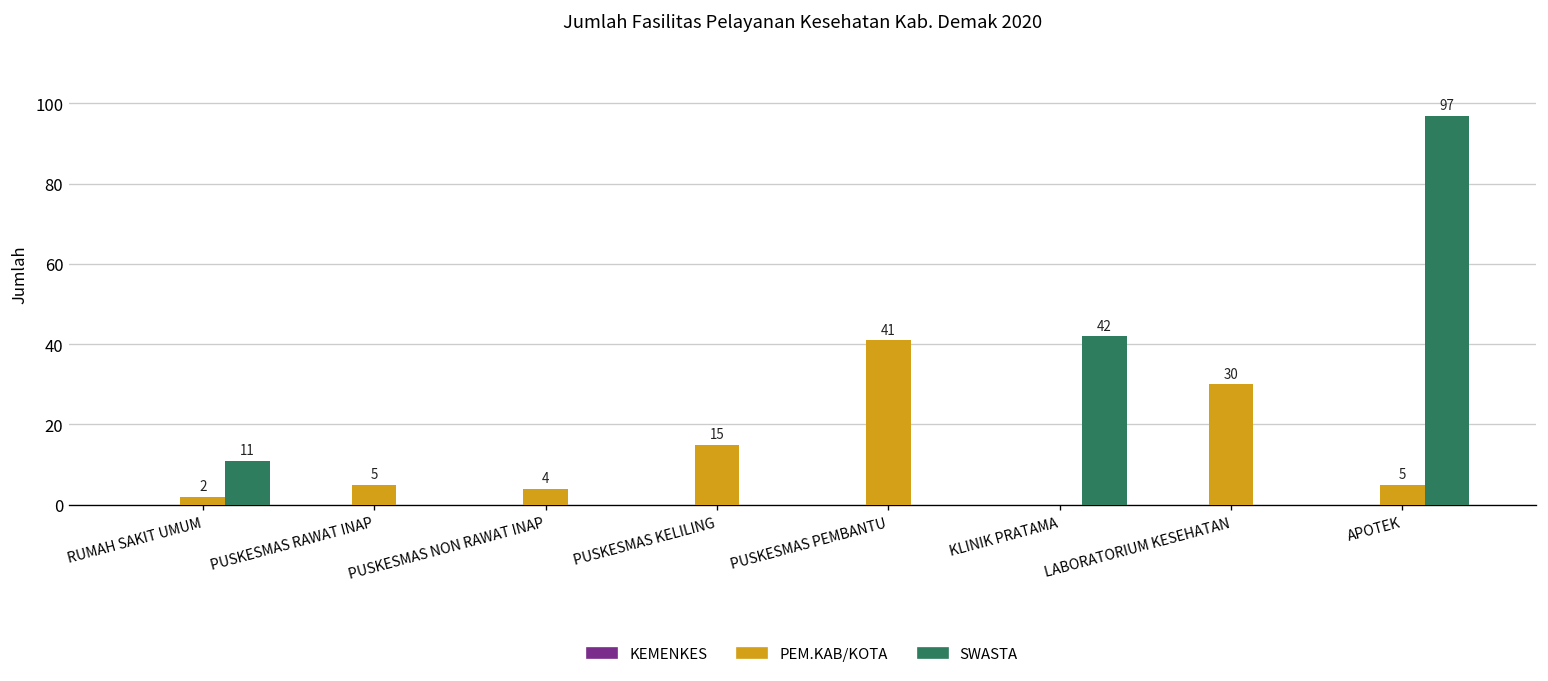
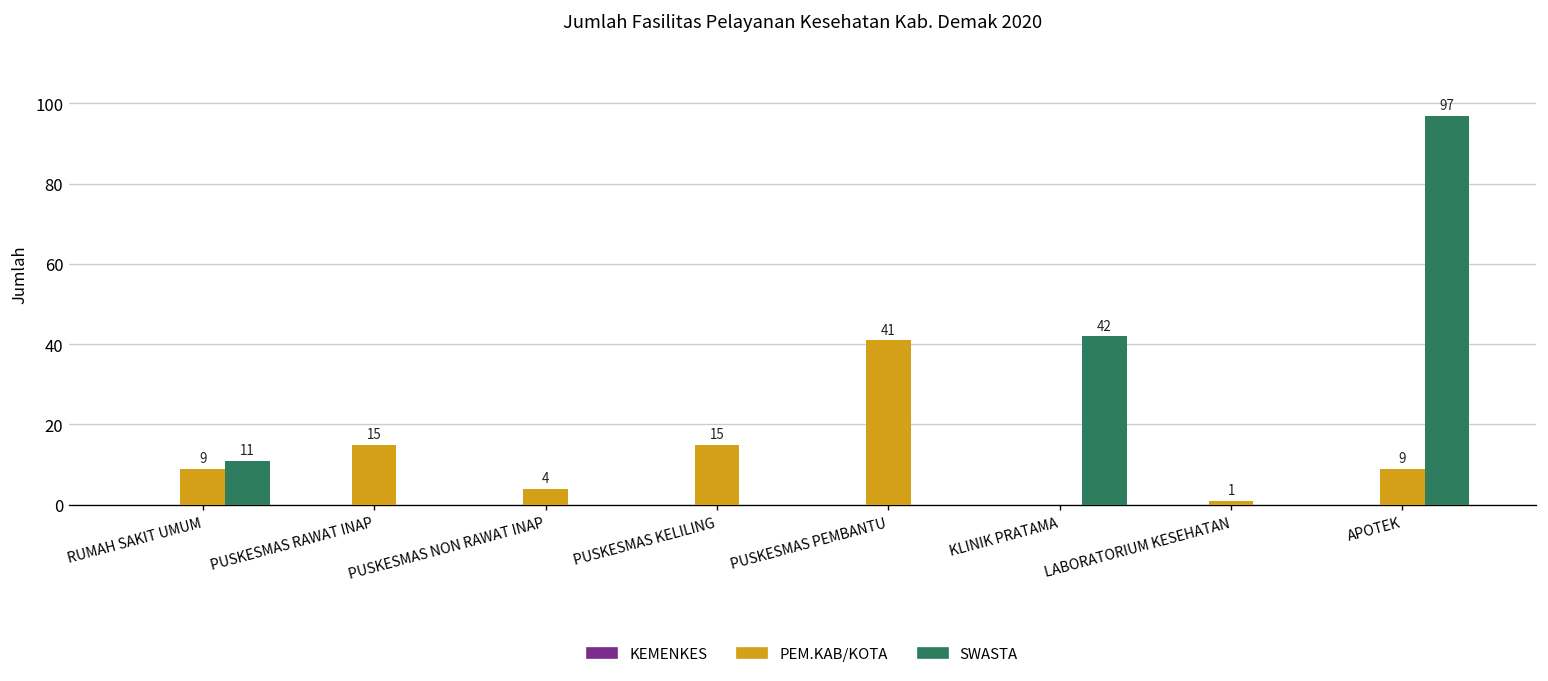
  {
    "KEMENKES": {
      "RUMAH SAKIT UMUM": 0,
      "PUSKESMAS RAWAT INAP": 0,
      "PUSKESMAS NON RAWAT INAP": 0,
      "PUSKESMAS KELILING": 0,
      "PUSKESMAS PEMBANTU": 0,
      "KLINIK PRATAMA": 0,
      "LABORATORIUM KESEHATAN": 0,
      "APOTEK": 0
    },
    "PEM.KAB/KOTA": {
-     "RUMAH SAKIT UMUM": 2,
-     "PUSKESMAS RAWAT INAP": 5,
+     "RUMAH SAKIT UMUM": 9,
+     "PUSKESMAS RAWAT INAP": 15,
      "PUSKESMAS NON RAWAT INAP": 4,
      "PUSKESMAS KELILING": 15,
      "PUSKESMAS PEMBANTU": 41,
-     "LABORATORIUM KESEHATAN": 30,
-     "APOTEK": 5
+     "LABORATORIUM KESEHATAN": 1,
+     "APOTEK": 9
    },
    "SWASTA": {
      "RUMAH SAKIT UMUM": 11,
      "KLINIK PRATAMA": 42,
      "APOTEK": 97
    }
  }
